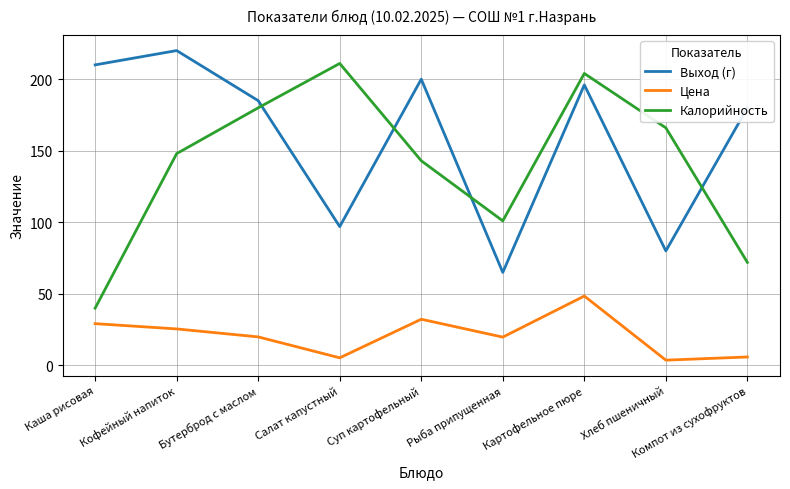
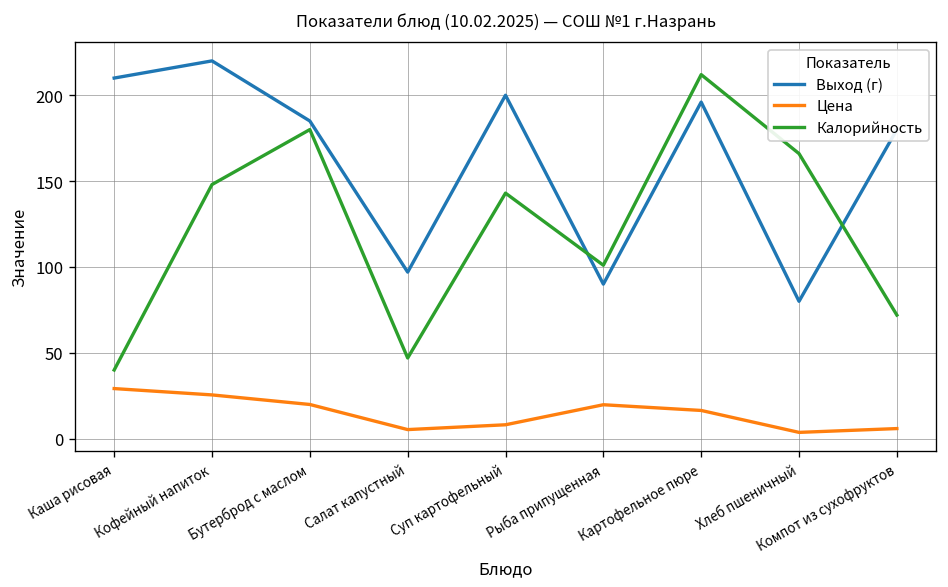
  {
    "Выход (г)": {
      "Каша рисовая": 210,
      "Кофейный напиток": 220,
      "Бутерброд с маслом": 185,
      "Салат капустный": 97,
      "Суп картофельный": 200,
-     "Рыба припущенная": 65,
+     "Рыба припущенная": 90,
      "Картофельное пюре": 196,
      "Хлеб пшеничный": 80
    },
    "Цена": {
      "Каша рисовая": 29,
      "Кофейный напиток": 26,
      "Бутерброд с маслом": 20,
      "Салат капустный": 5,
-     "Суп картофельный": 32,
+     "Суп картофельный": 8,
      "Рыба припущенная": 20,
-     "Картофельное пюре": 48,
+     "Картофельное пюре": 16,
      "Хлеб пшеничный": 4,
      "Компот из сухофруктов": 6
    },
    "Калорийность": {
      "Каша рисовая": 40,
      "Кофейный напиток": 148,
      "Бутерброд с маслом": 180,
-     "Салат капустный": 211,
+     "Салат капустный": 47,
      "Суп картофельный": 143,
      "Рыба припущенная": 101,
-     "Картофельное пюре": 204,
+     "Картофельное пюре": 212,
      "Хлеб пшеничный": 166,
      "Компот из сухофруктов": 72
    }
  }
